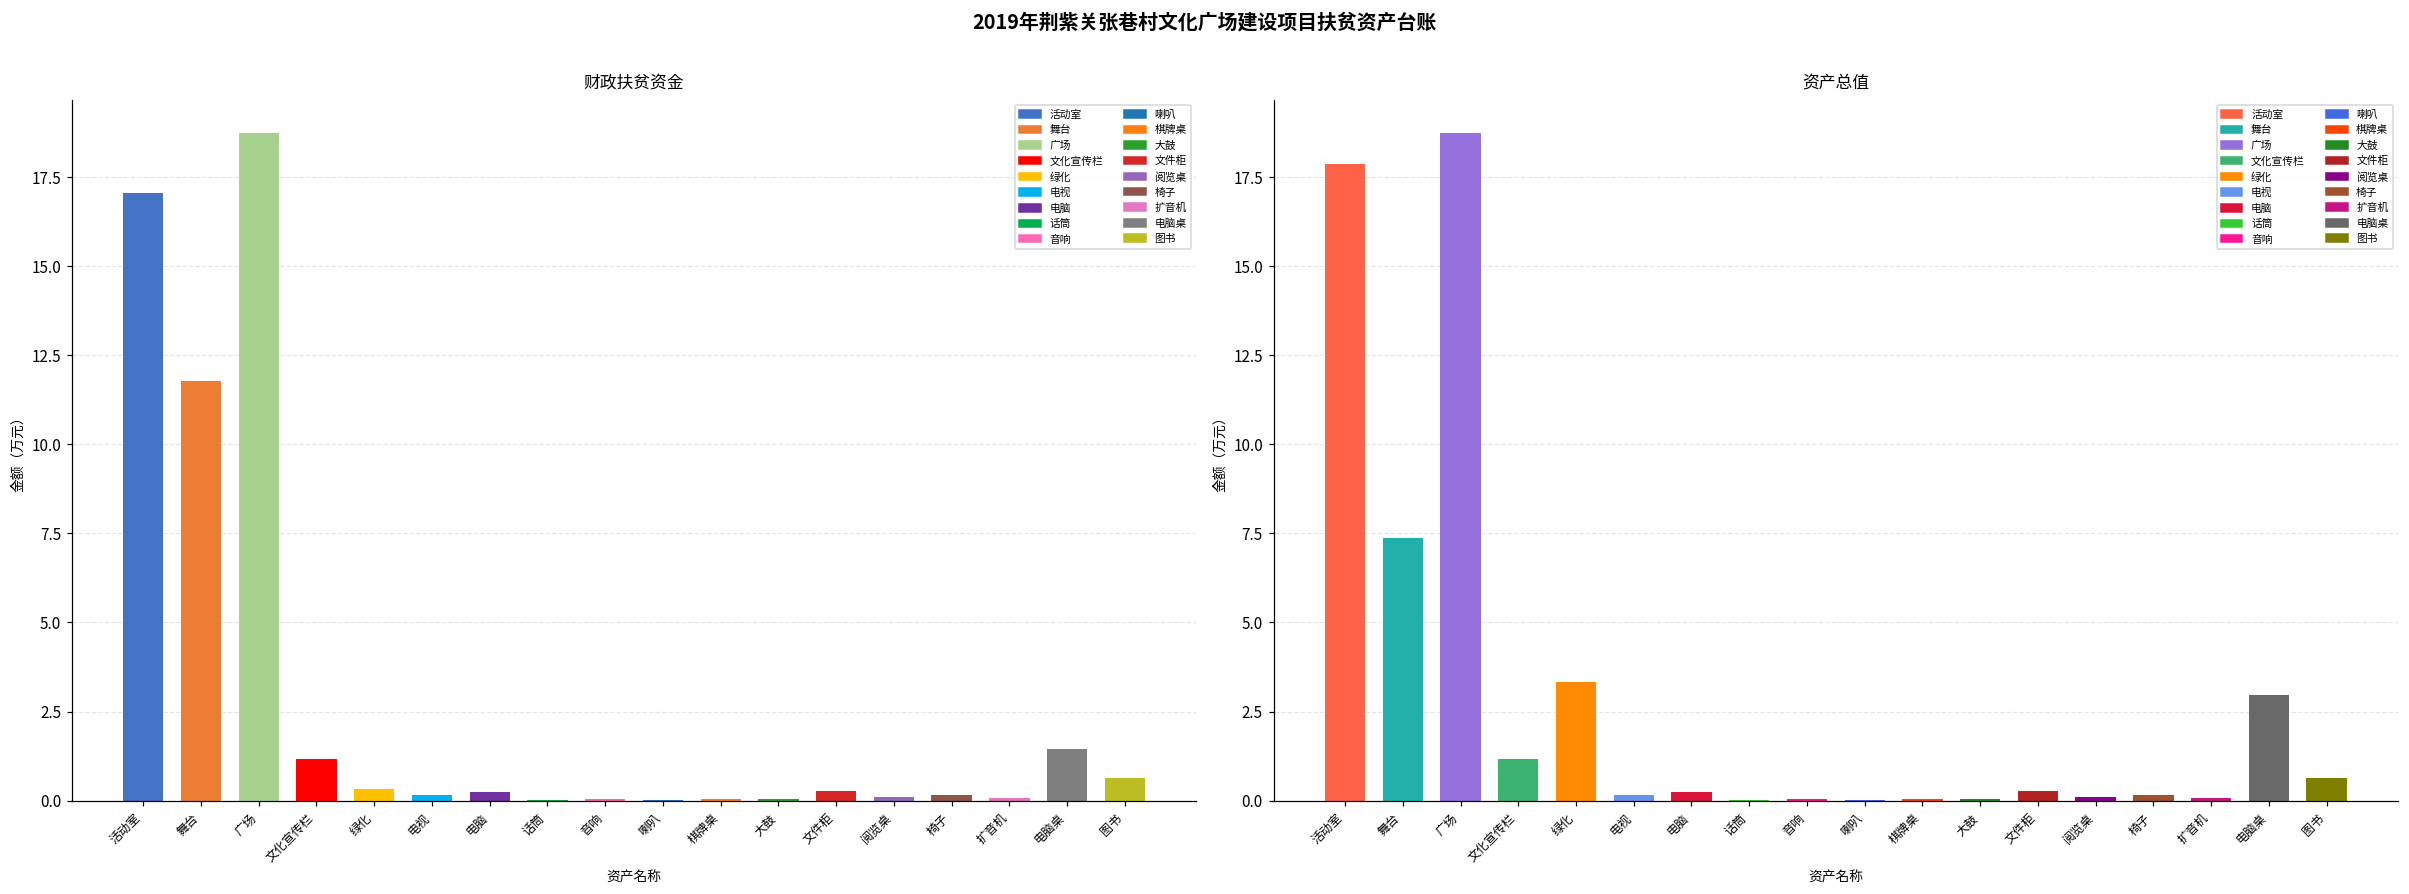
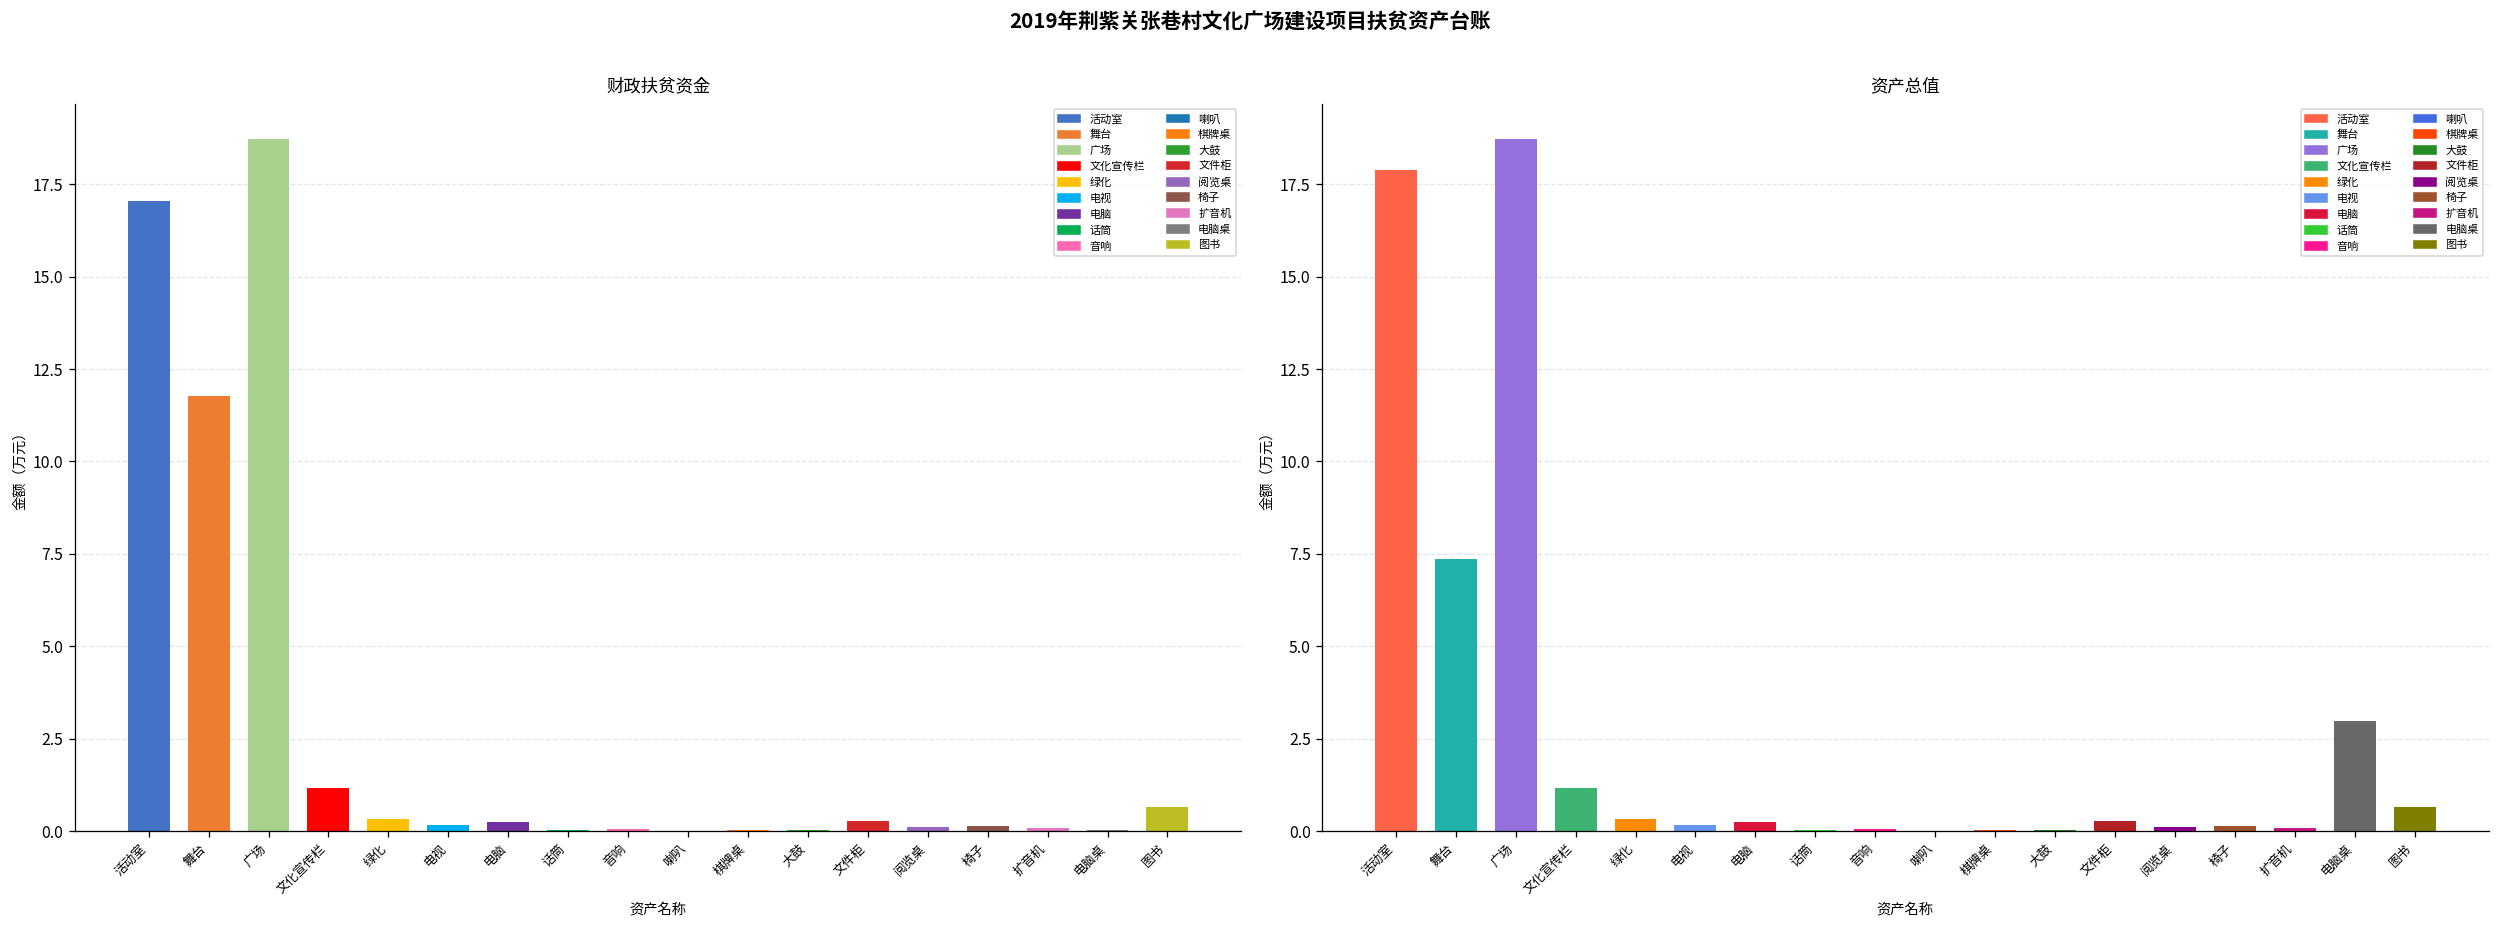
  {
    "财政扶贫资金": {
      "活动室": 17.0,
      "舞台": 11.8,
      "广场": 18.7,
      "文化宣传栏": 1.2,
      "绿化": 0.3,
      "电视": 0.2,
      "电脑": 0.3,
      "文件柜": 0.3,
      "阅览桌": 0.1,
      "椅子": 0.1,
-     "电脑桌": 1.5,
+     "电脑桌": 0.0,
      "图书": 0.6
    },
    "资产总值": {
      "活动室": 17.9,
      "舞台": 7.4,
      "广场": 18.7,
      "文化宣传栏": 1.2,
-     "绿化": 3.3,
+     "绿化": 0.3,
      "电视": 0.2,
      "电脑": 0.3,
      "文件柜": 0.3,
      "阅览桌": 0.1,
      "椅子": 0.1,
      "电脑桌": 3.0,
      "图书": 0.6
    }
  }
